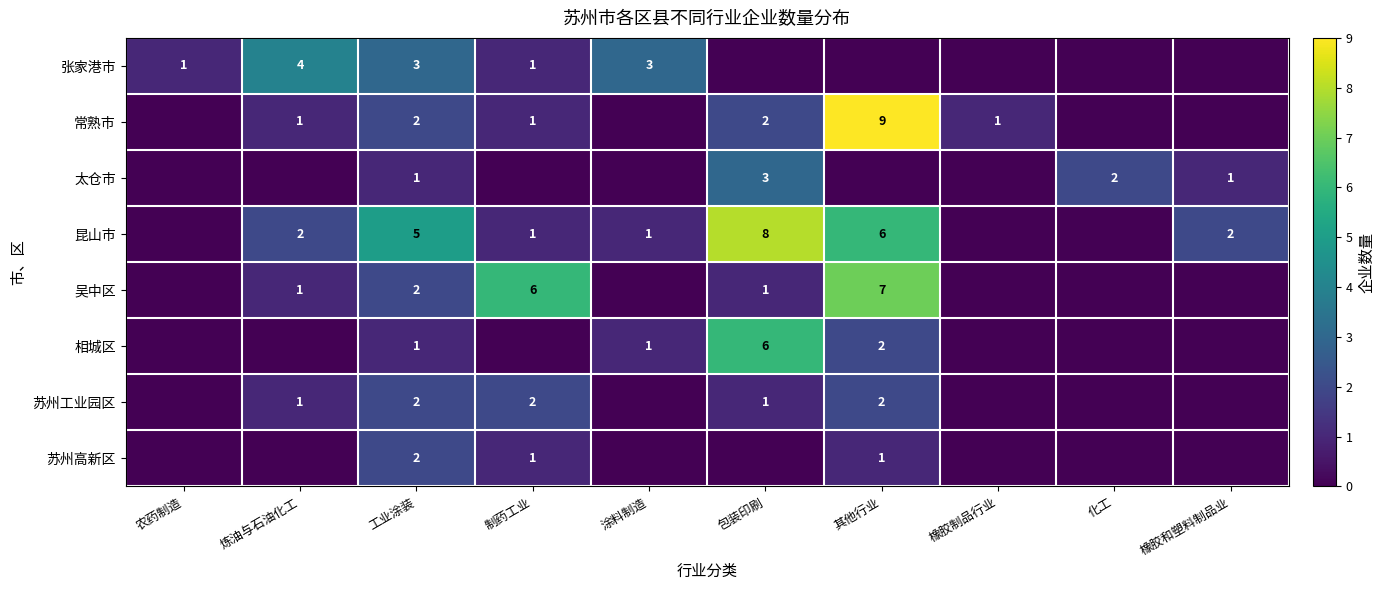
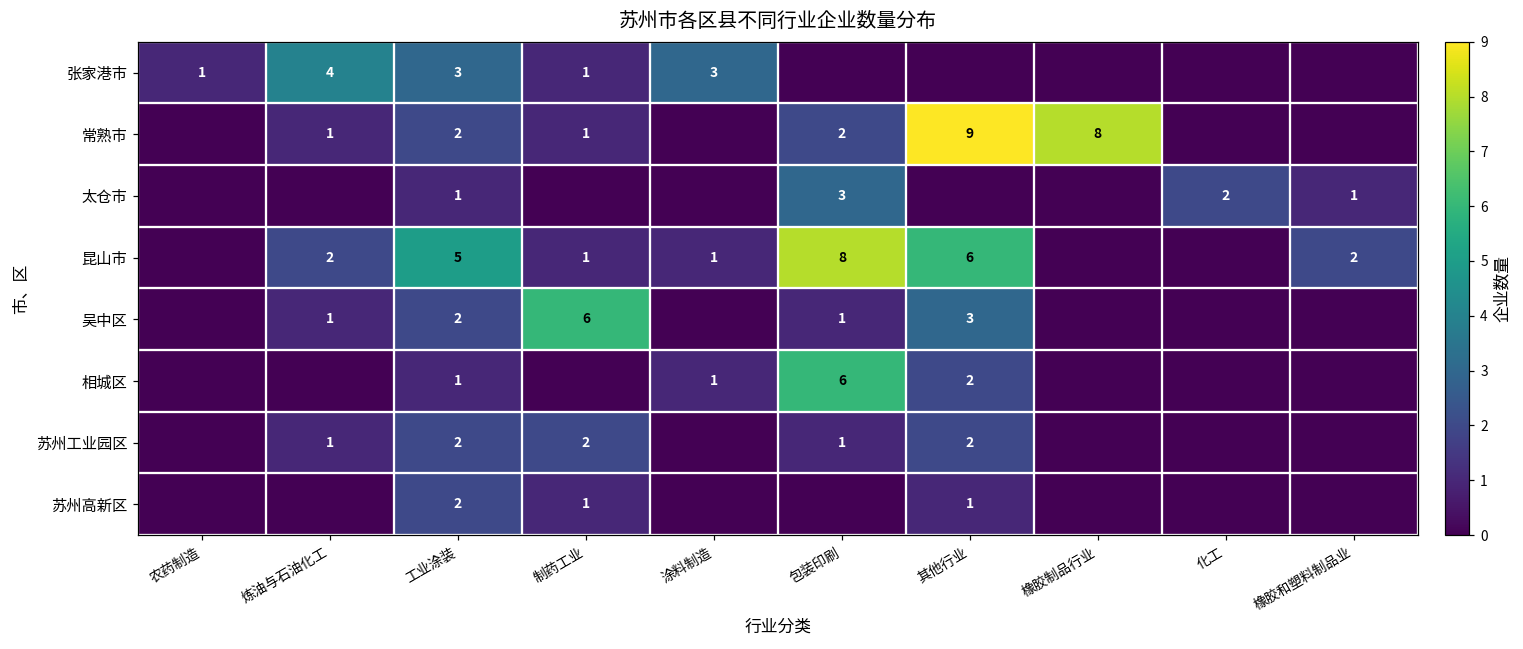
  {
    "张家港市": {
      "农药制造": 1,
      "炼油与石油化工": 4,
      "工业涂装": 3,
      "制药工业": 1,
      "涂料制造": 3
    },
    "常熟市": {
      "炼油与石油化工": 1,
      "工业涂装": 2,
      "制药工业": 1,
      "包装印刷": 2,
      "其他行业": 9,
-     "橡胶制品行业": 1
+     "橡胶制品行业": 8
    },
    "太仓市": {
      "工业涂装": 1,
      "包装印刷": 3,
      "化工": 2,
      "橡胶和塑料制品业": 1
    },
    "昆山市": {
      "炼油与石油化工": 2,
      "工业涂装": 5,
      "制药工业": 1,
      "涂料制造": 1,
      "包装印刷": 8,
      "其他行业": 6,
      "橡胶和塑料制品业": 2
    },
    "吴中区": {
      "炼油与石油化工": 1,
      "工业涂装": 2,
      "制药工业": 6,
      "包装印刷": 1,
-     "其他行业": 7
+     "其他行业": 3
    },
    "相城区": {
      "工业涂装": 1,
      "涂料制造": 1,
      "包装印刷": 6,
      "其他行业": 2
    },
    "苏州工业园区": {
      "炼油与石油化工": 1,
      "工业涂装": 2,
      "制药工业": 2,
      "包装印刷": 1,
      "其他行业": 2
    },
    "苏州高新区": {
      "工业涂装": 2,
      "制药工业": 1,
      "其他行业": 1
    }
  }
